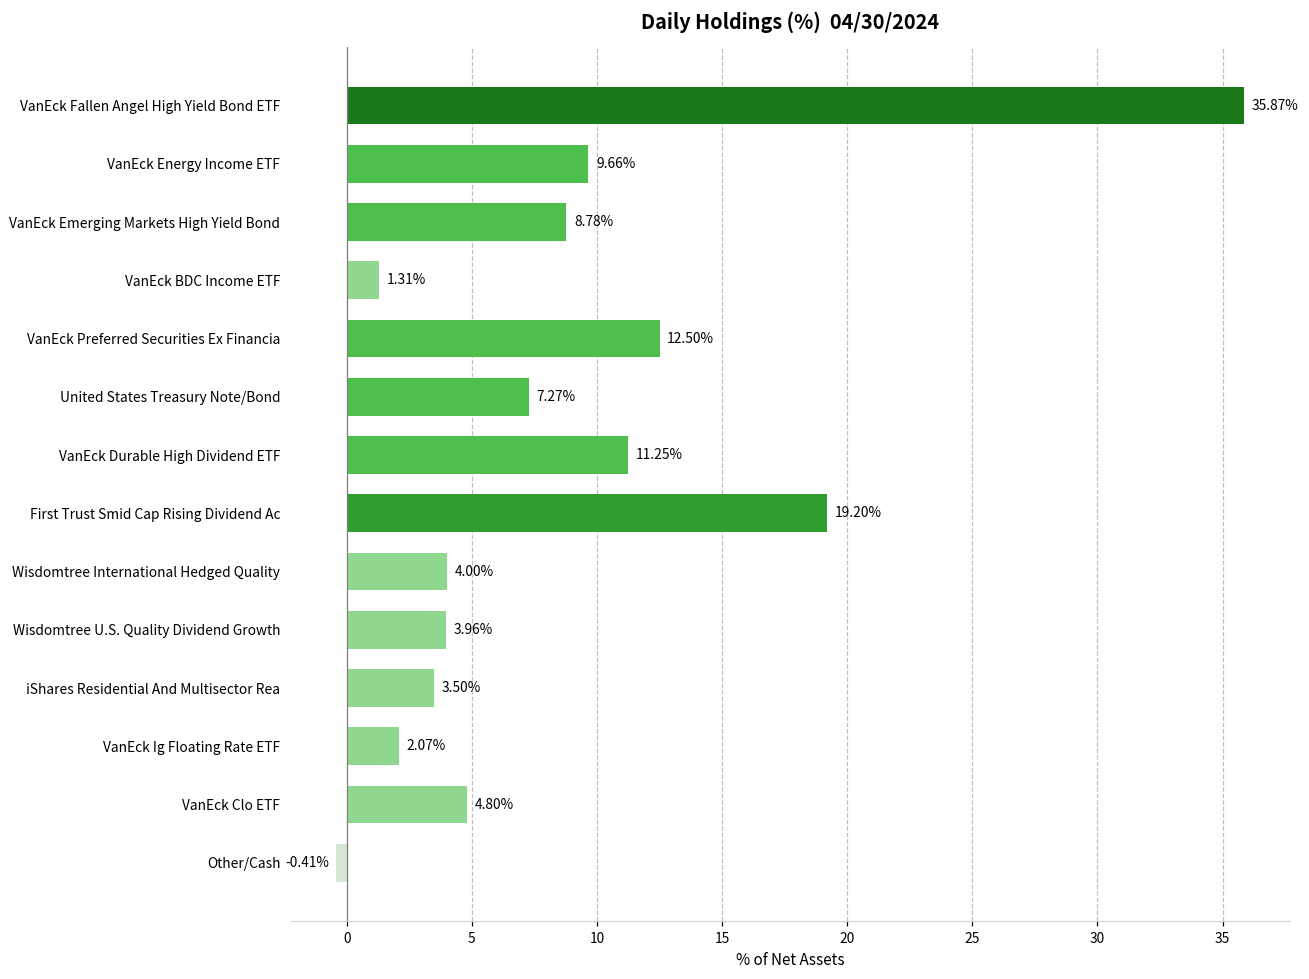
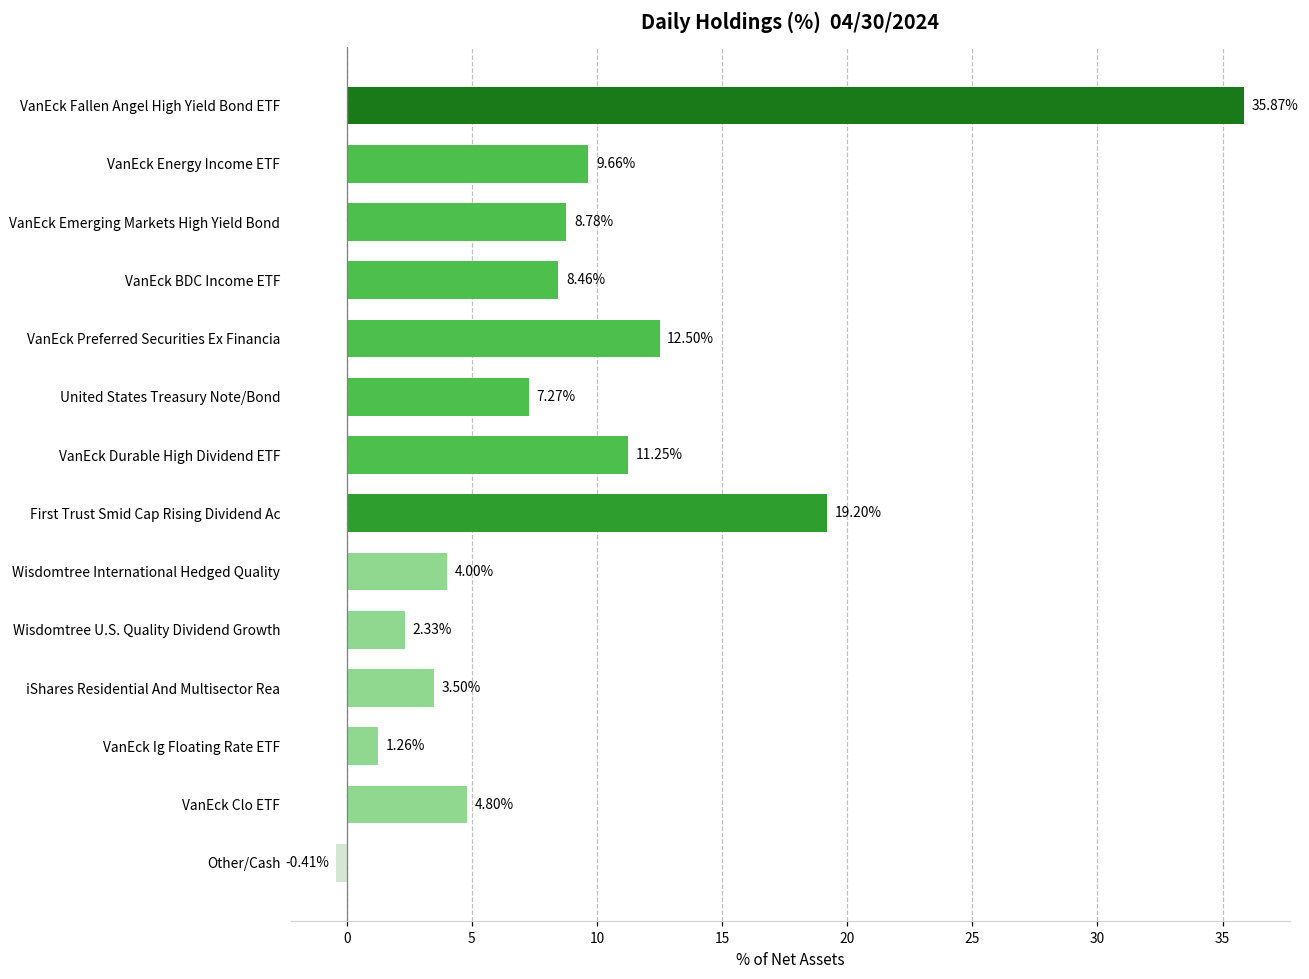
  {
    "VanEck Fallen Angel High Yield Bond ETF": "35.87%",
    "VanEck Energy Income ETF": "9.66%",
    "VanEck Emerging Markets High Yield Bond": "8.78%",
-   "VanEck BDC Income ETF": "1.31%",
+   "VanEck BDC Income ETF": "8.46%",
    "VanEck Preferred Securities Ex Financia": "12.50%",
    "United States Treasury Note/Bond": "7.27%",
    "VanEck Durable High Dividend ETF": "11.25%",
    "First Trust Smid Cap Rising Dividend Ac": "19.20%",
    "Wisdomtree International Hedged Quality": "4.00%",
-   "Wisdomtree U.S. Quality Dividend Growth": "3.96%",
+   "Wisdomtree U.S. Quality Dividend Growth": "2.33%",
    "iShares Residential And Multisector Rea": "3.50%",
-   "VanEck Ig Floating Rate ETF": "2.07%",
+   "VanEck Ig Floating Rate ETF": "1.26%",
    "VanEck Clo ETF": "4.80%",
    "Other/Cash": "-0.41%"
  }
